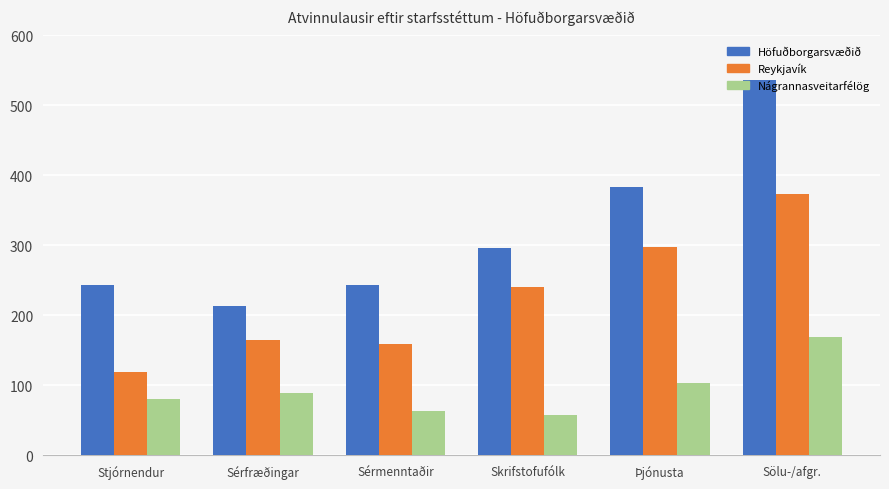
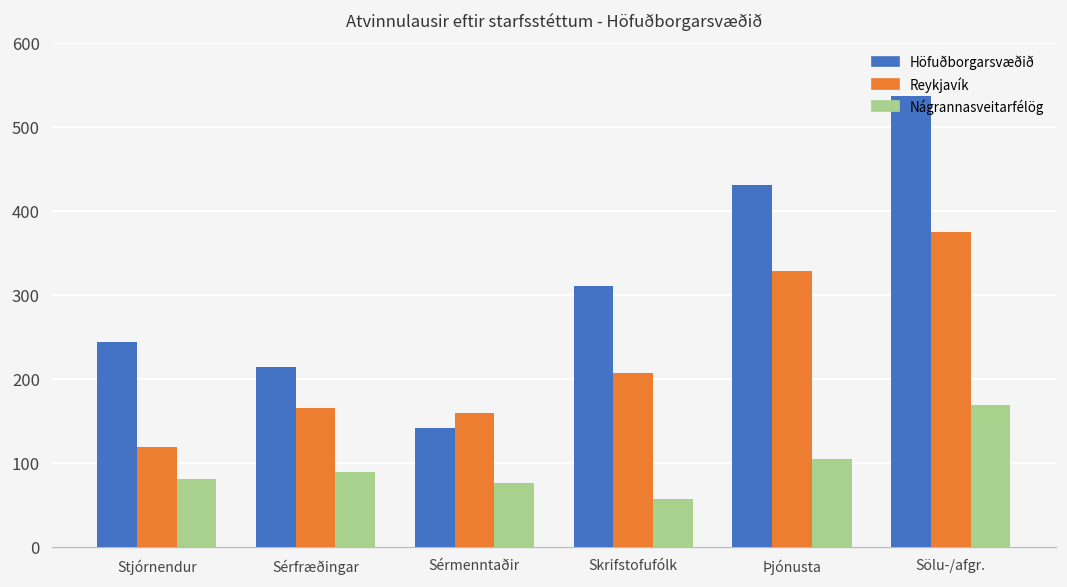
  {
    "Höfuðborgarsvæðið": {
      "Stjórnendur": 240,
      "Sérfræðingar": 210,
-     "Sérmenntaðir": 240,
-     "Skrifstofufólk": 300,
-     "Þjónusta": 380,
+     "Sérmenntaðir": 140,
+     "Skrifstofufólk": 310,
+     "Þjónusta": 430,
      "Sölu-/afgr.": 540
    },
    "Reykjavík": {
      "Stjórnendur": 120,
      "Sérfræðingar": 170,
      "Sérmenntaðir": 160,
-     "Skrifstofufólk": 240,
-     "Þjónusta": 300,
+     "Skrifstofufólk": 210,
+     "Þjónusta": 330,
      "Sölu-/afgr.": 370
    },
    "Nágrannasveitarfélög": {
      "Stjórnendur": 80,
      "Sérfræðingar": 90,
-     "Sérmenntaðir": 60,
+     "Sérmenntaðir": 80,
      "Skrifstofufólk": 60,
      "Þjónusta": 100,
      "Sölu-/afgr.": 170
    }
  }
